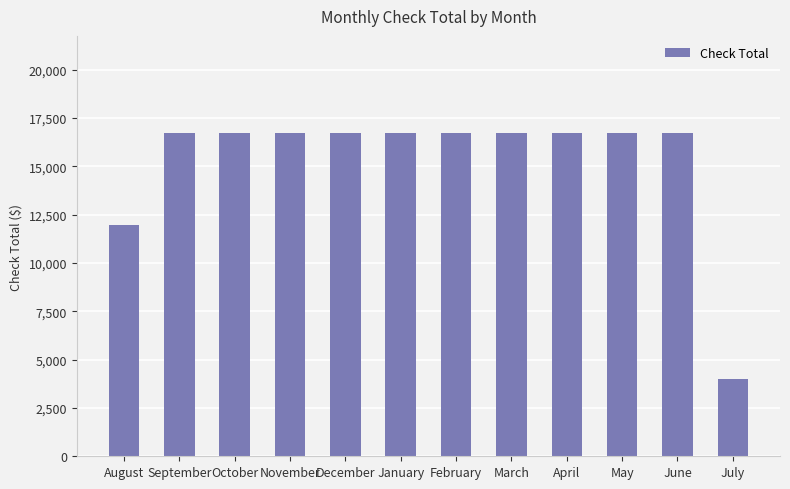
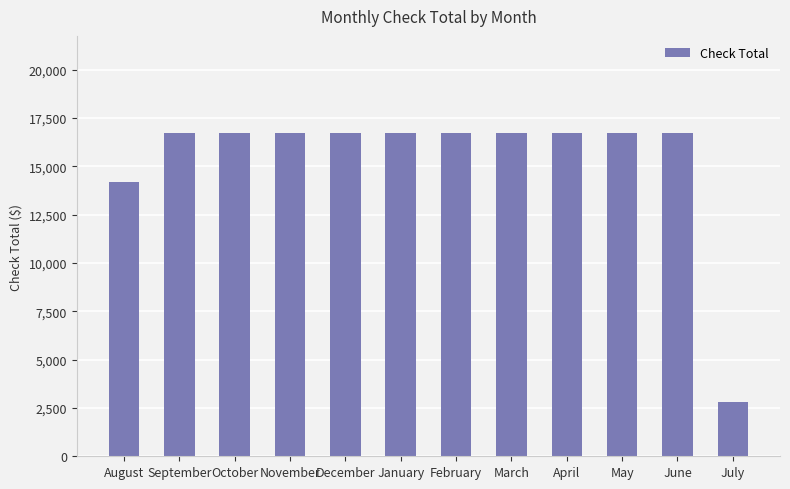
  {
-   "August": "12,000",
+   "August": "14,200",
    "September": "16,700",
    "October": "16,700",
    "November": "16,700",
    "December": "16,700",
    "January": "16,700",
    "February": "16,700",
    "March": "16,700",
    "April": "16,700",
    "May": "16,700",
    "June": "16,700",
-   "July": "4,000"
+   "July": "2,800"
  }
